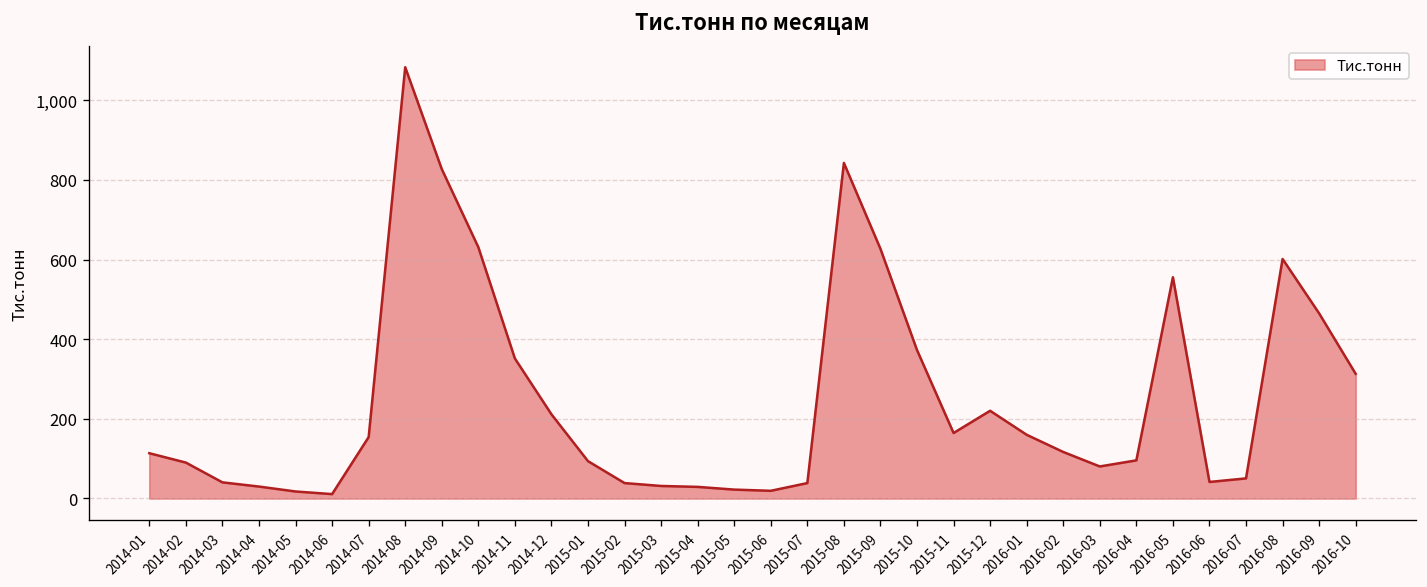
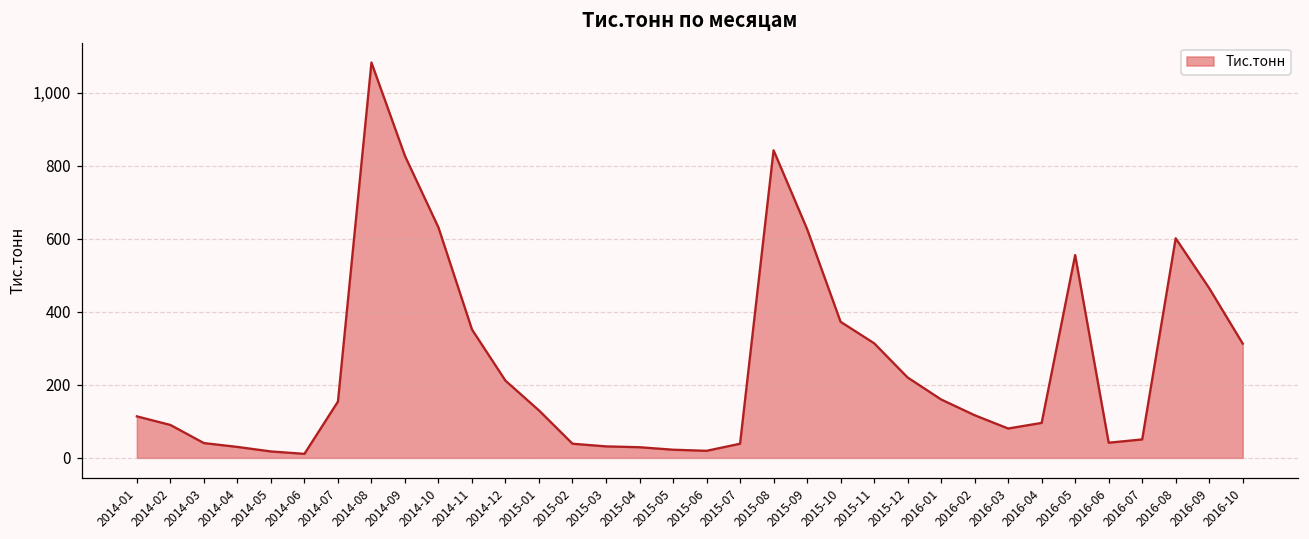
  {
    "2014-01": "110",
    "2014-02": "90",
    "2014-03": "40",
    "2014-04": "30",
    "2014-05": "20",
    "2014-06": "10",
    "2014-07": "150",
    "2014-08": "1,080",
    "2014-09": "830",
    "2014-10": "630",
    "2014-11": "350",
    "2014-12": "210",
-   "2015-01": "90",
+   "2015-01": "130",
    "2015-02": "40",
    "2015-03": "30",
    "2015-04": "30",
    "2015-05": "20",
    "2015-06": "20",
    "2015-07": "40",
    "2015-08": "840",
    "2015-09": "630",
    "2015-10": "370",
-   "2015-11": "160",
+   "2015-11": "310",
    "2015-12": "220",
    "2016-01": "160",
    "2016-02": "120",
    "2016-03": "80",
    "2016-04": "100",
    "2016-05": "560",
    "2016-06": "40",
    "2016-07": "50",
    "2016-08": "600",
    "2016-09": "460",
    "2016-10": "310"
  }
